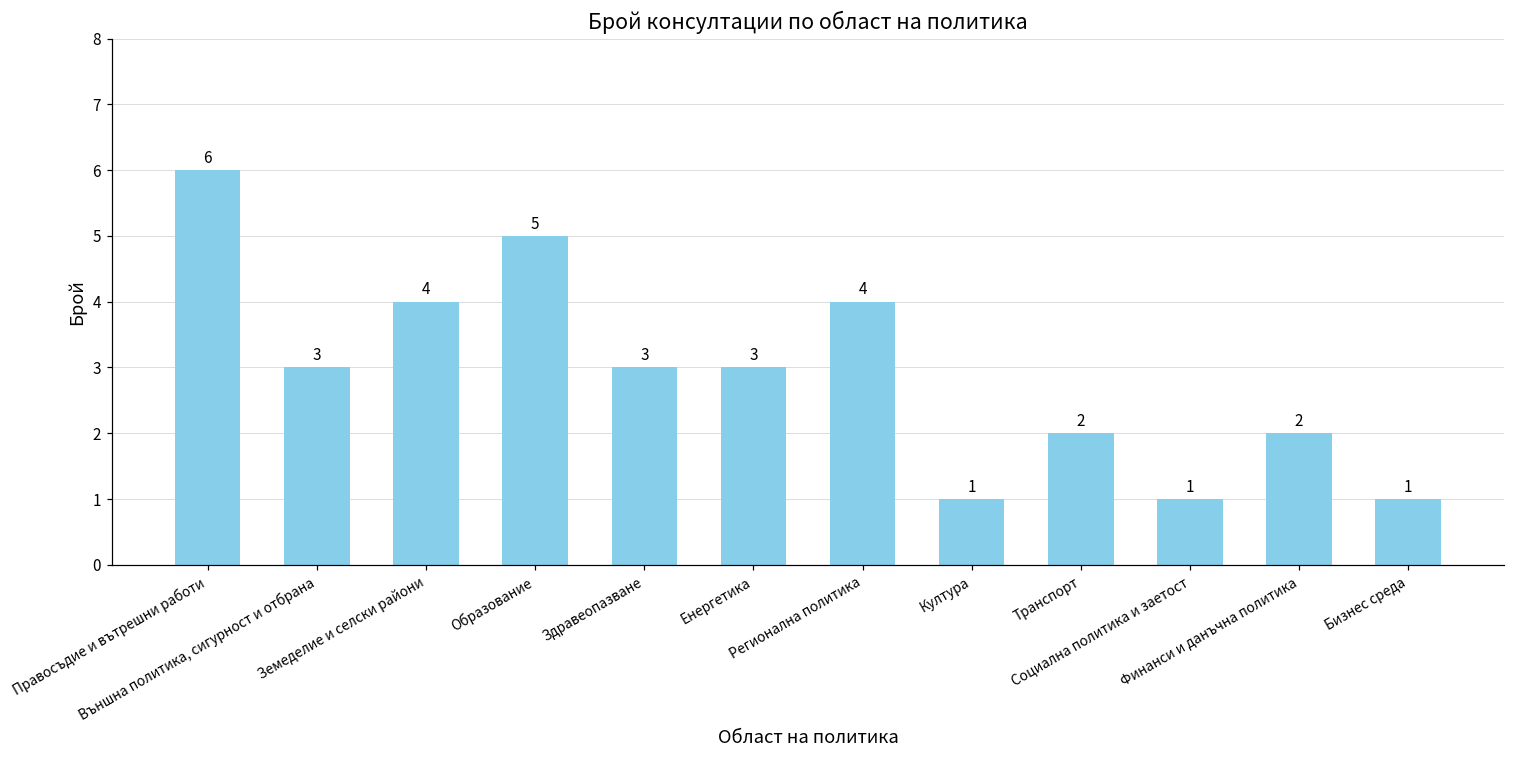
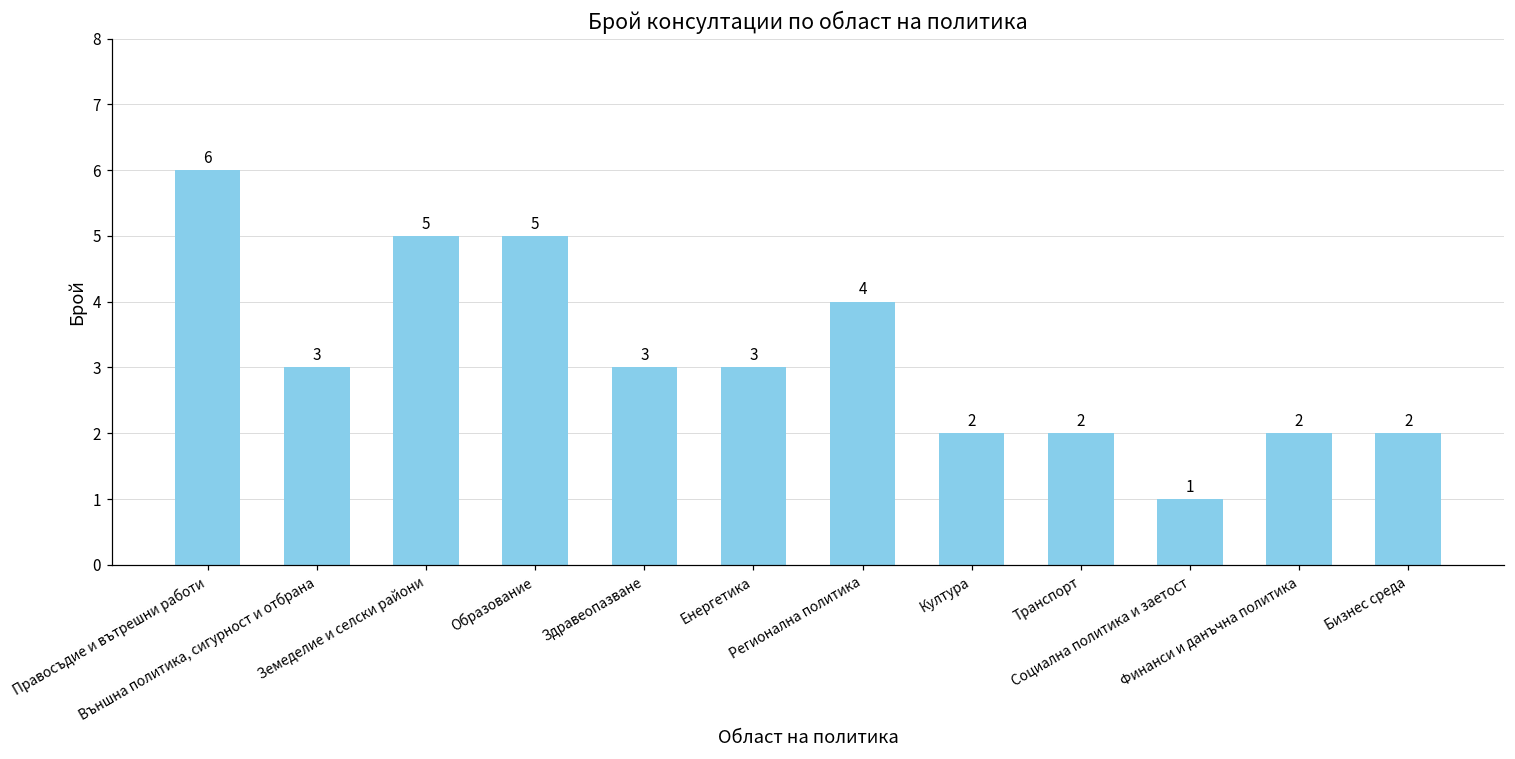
  {
    "Правосъдие и вътрешни работи": 6,
    "Външна политика, сигурност и отбрана": 3,
-   "Земеделие и селски райони": 4,
+   "Земеделие и селски райони": 5,
    "Образование": 5,
    "Здравеопазване": 3,
    "Енергетика": 3,
    "Регионална политика": 4,
-   "Култура": 1,
+   "Култура": 2,
    "Транспорт": 2,
    "Социална политика и заетост": 1,
    "Финанси и данъчна политика": 2,
-   "Бизнес среда": 1
+   "Бизнес среда": 2
  }
